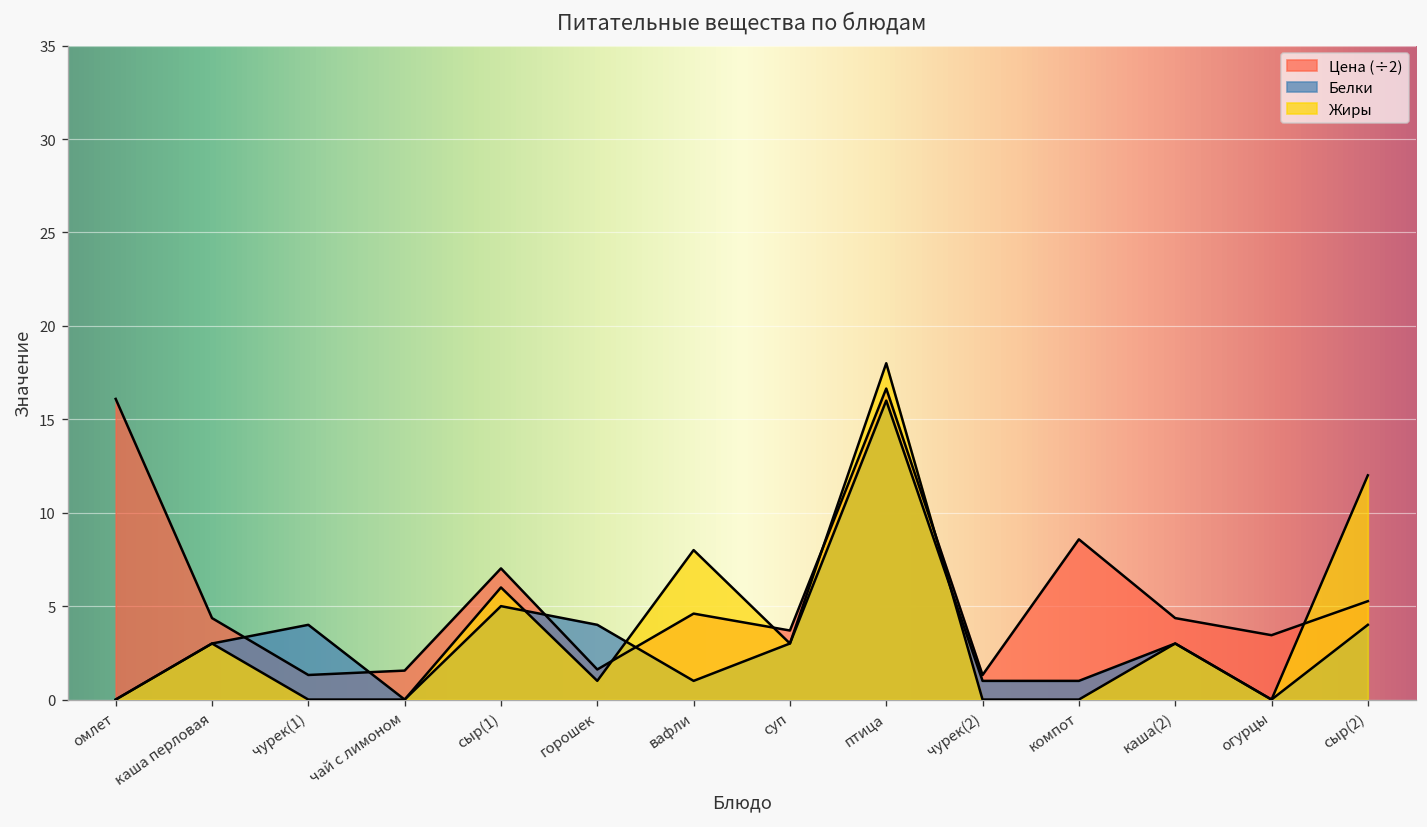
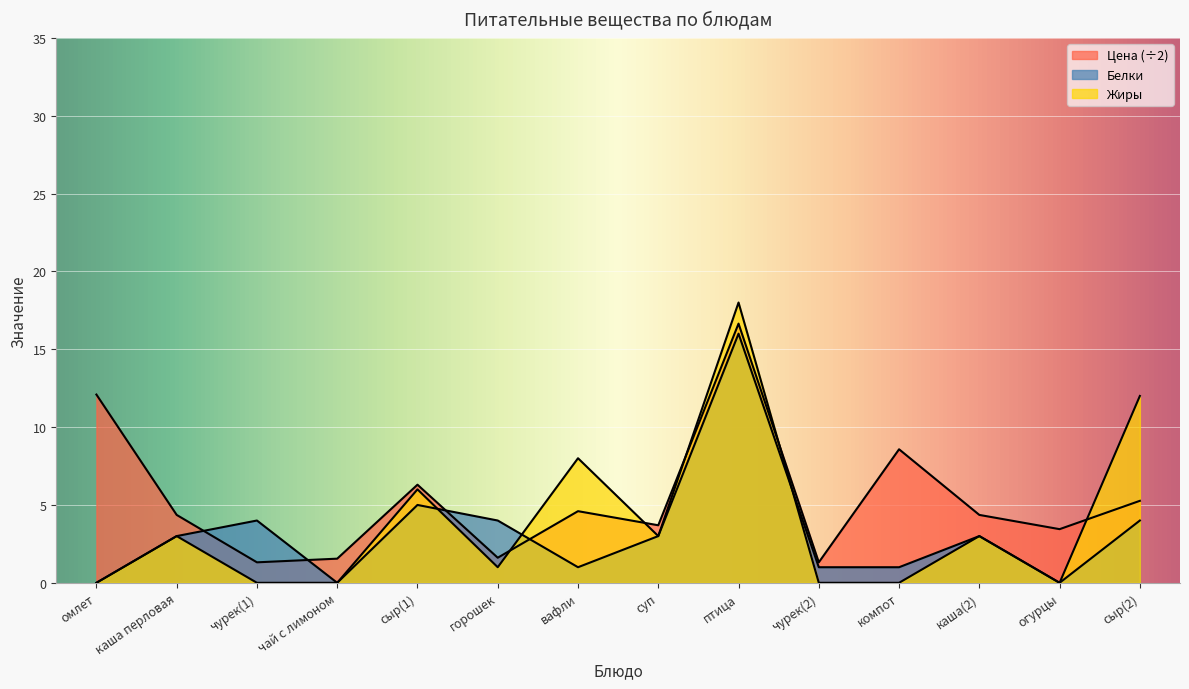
  {
    "Цена (÷2)": {
-     "омлет": 16.1,
+     "омлет": 12.1,
      "каша перловая": 4.4,
      "чурек(1)": 1.3,
      "чай с лимоном": 1.6,
-     "сыр(1)": 7.0,
+     "сыр(1)": 6.3,
      "горошек": 1.6,
      "вафли": 4.6,
      "суп": 3.7,
      "птица": 16.6,
      "чурек(2)": 1.3,
      "компот": 8.6,
      "каша(2)": 4.4,
      "огурцы": 3.4,
      "сыр(2)": 5.3
    },
    "Белки": {
      "чурек(1)": 4.0,
      "сыр(1)": 5.0,
      "горошек": 4.0,
      "вафли": 1.0,
      "птица": 16.0,
      "чурек(2)": 1.0,
      "компот": 1.0,
      "сыр(2)": 4.0
    },
    "Жиры": {
      "чурек(1)": 0.0,
      "сыр(1)": 6.0,
      "горошек": 1.0,
      "вафли": 8.0,
      "птица": 18.0,
      "чурек(2)": 0.0,
      "компот": 0.0,
      "сыр(2)": 12.0
    }
  }
